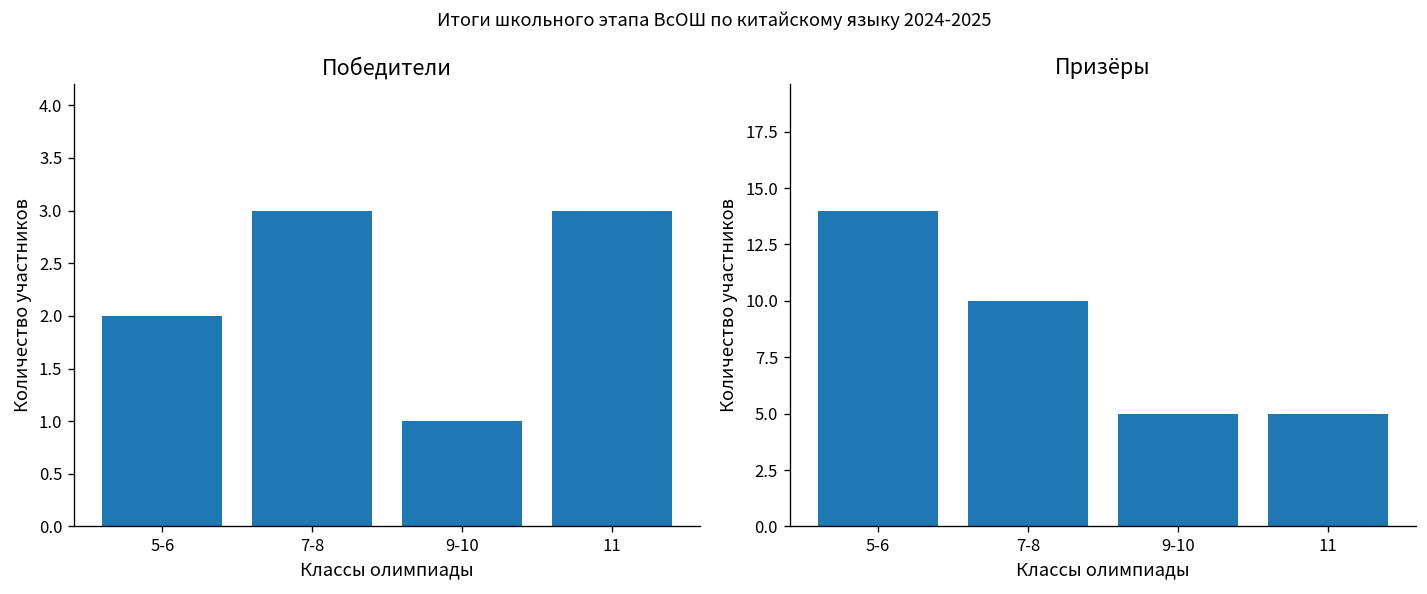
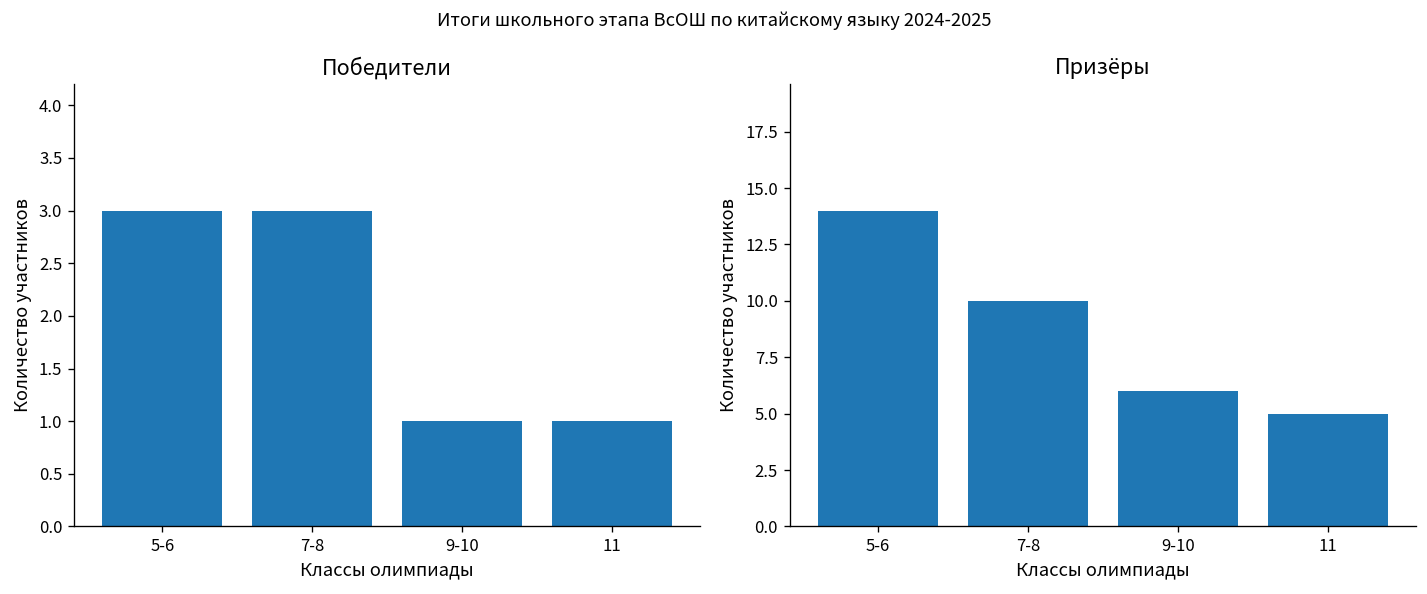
  {
    "Победители": {
-     "5-6": 2,
+     "5-6": 3,
      "7-8": 3,
      "9-10": 1,
-     "11": 3
+     "11": 1
    },
    "Призёры": {
      "5-6": 14,
      "7-8": 10,
-     "9-10": 5,
+     "9-10": 6,
      "11": 5
    }
  }
